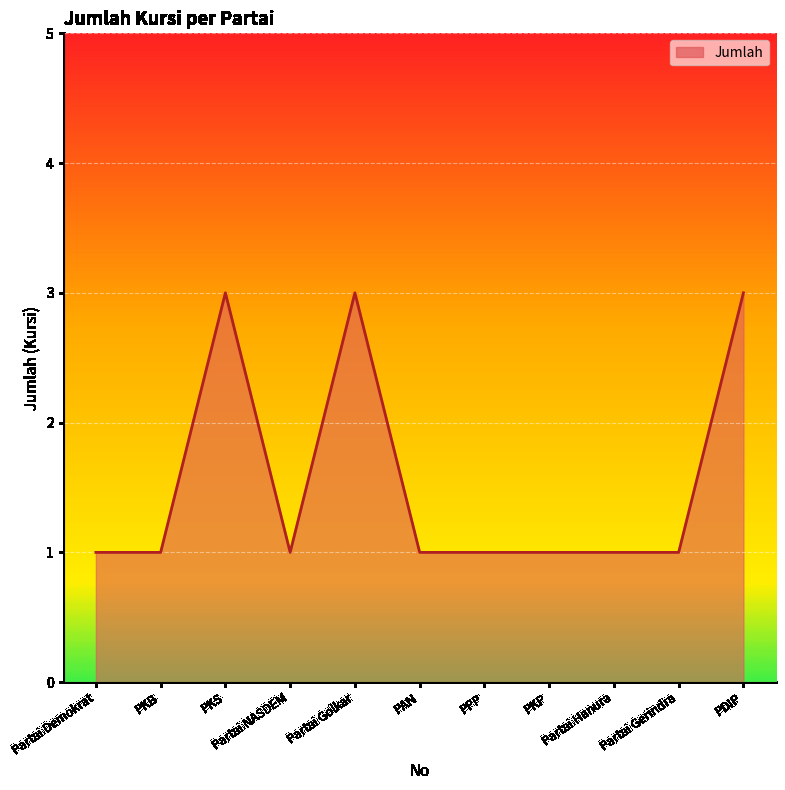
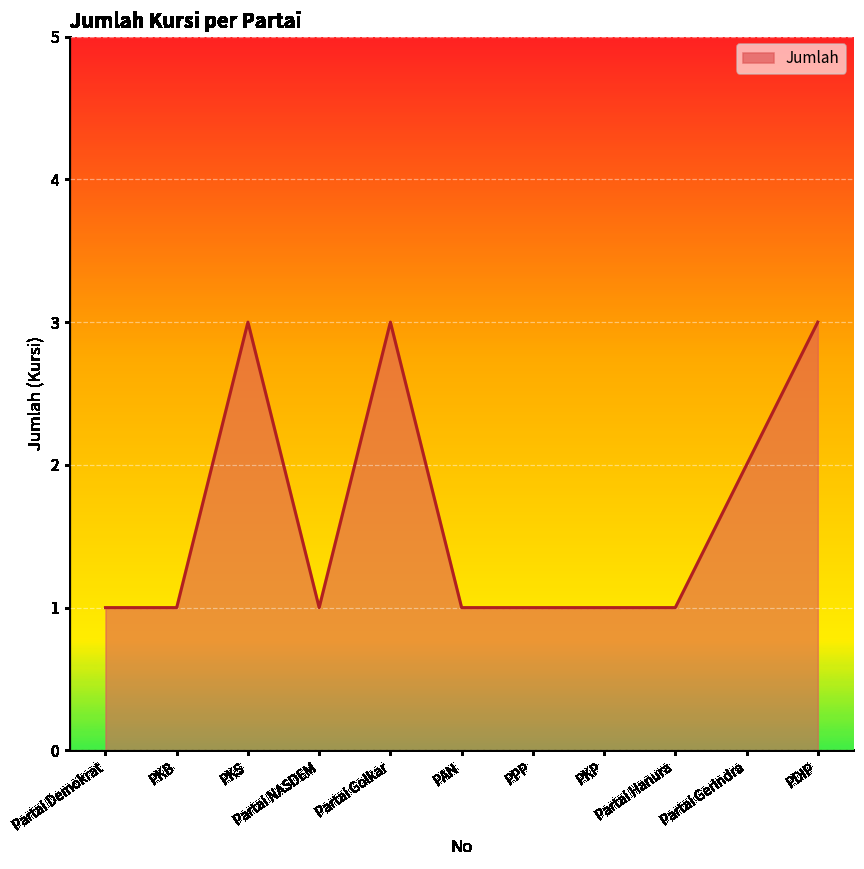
  {
    "Partai Demokrat": 1,
    "PKB": 1,
    "PKS": 3,
    "Partai NASDEM": 1,
    "Partai Golkar": 3,
    "PAN": 1,
    "PPP": 1,
    "PKP": 1,
    "Partai Hanura": 1,
-   "Partai Gerindra": 1,
+   "Partai Gerindra": 2,
    "PDIP": 3
  }
